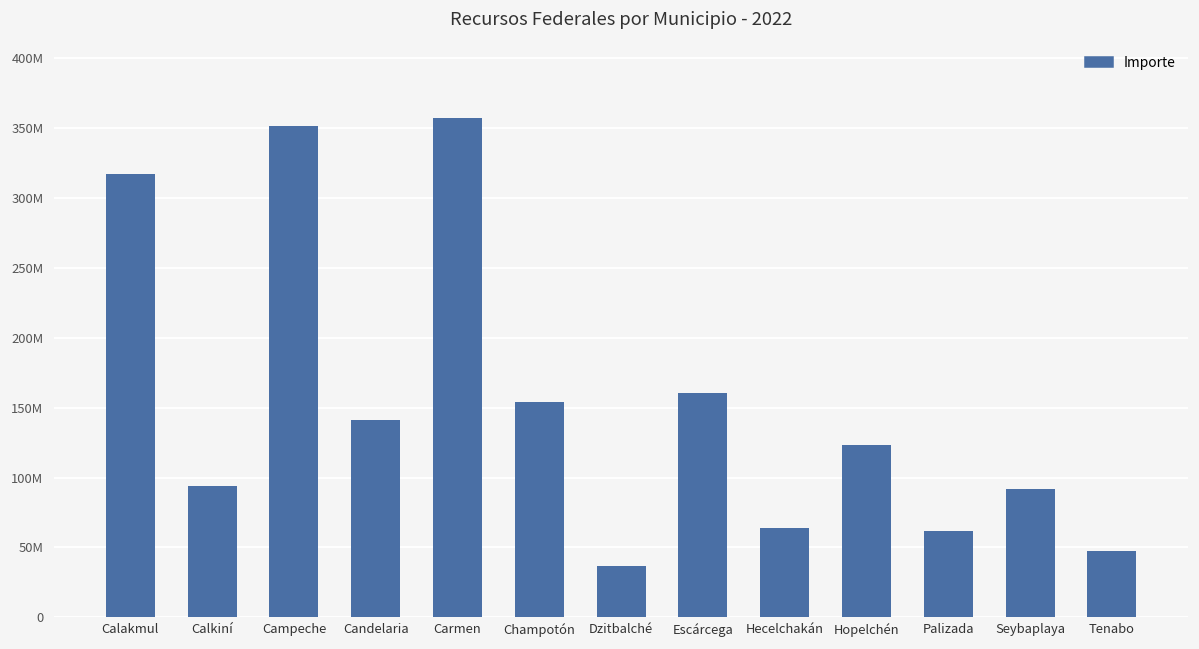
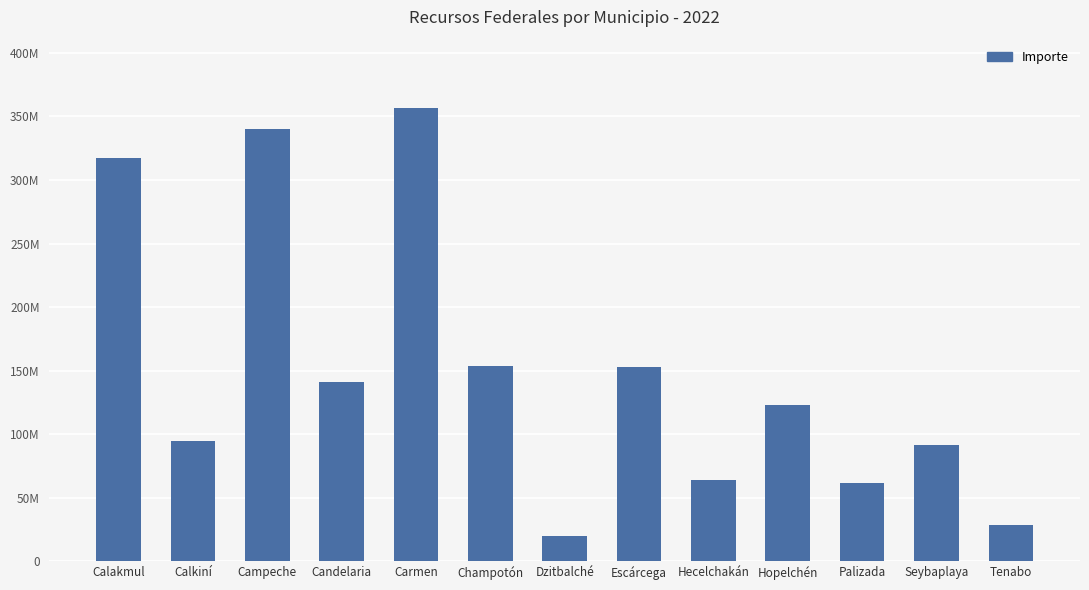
  {
    "Calakmul": 317000000,
    "Calkiní": 94000000,
-   "Campeche": 352000000,
+   "Campeche": 340000000,
    "Candelaria": 141000000,
    "Carmen": 357000000,
    "Champotón": 154000000,
-   "Dzitbalché": 37000000,
-   "Escárcega": 161000000,
+   "Dzitbalché": 20000000,
+   "Escárcega": 153000000,
    "Hecelchakán": 64000000,
    "Hopelchén": 123000000,
    "Palizada": 62000000,
    "Seybaplaya": 92000000,
-   "Tenabo": 47000000
+   "Tenabo": 28000000
  }
